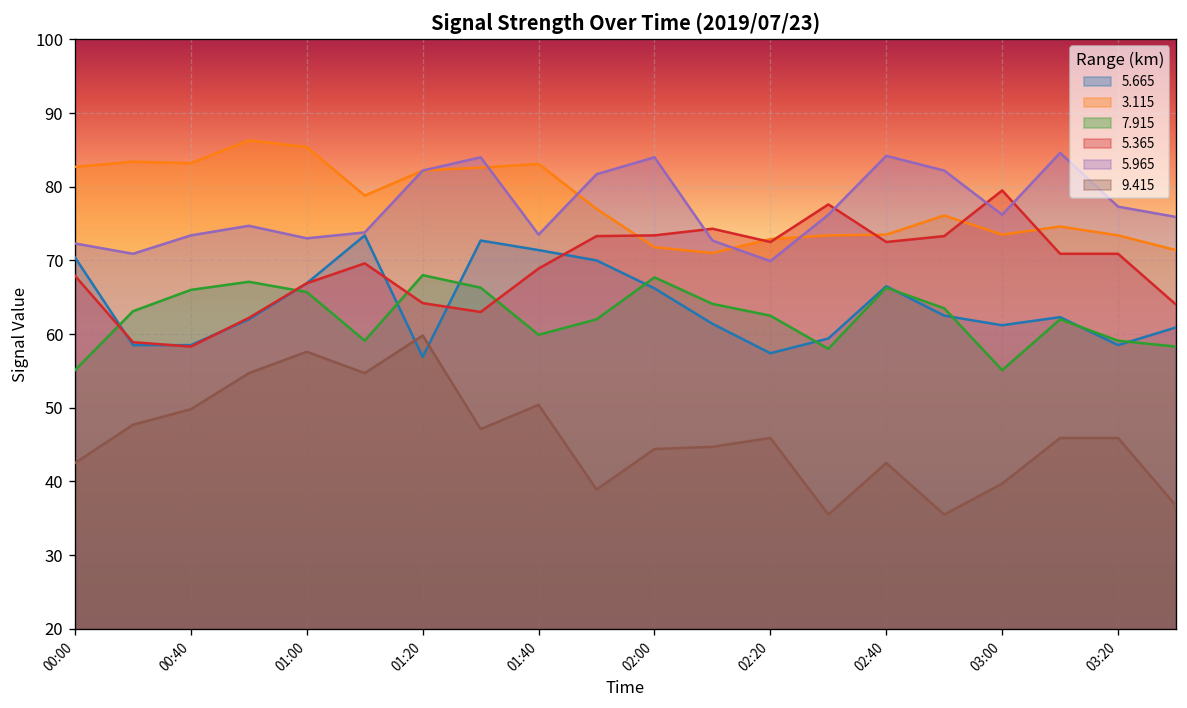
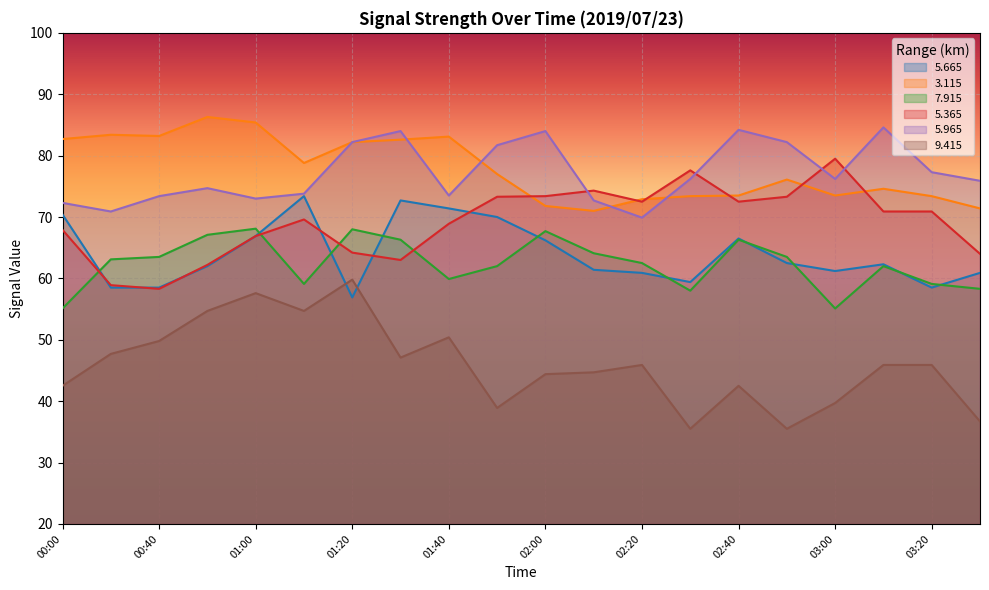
  {
    "5.665": {
      "00:00": 70,
      "01:20": 57,
      "01:40": 71,
      "02:00": 66,
-     "02:20": 57,
+     "02:20": 61,
      "03:00": 61,
      "03:20": 59
    },
    "7.915": {
      "00:00": 55,
-     "00:40": 66,
-     "01:00": 66,
+     "00:40": 64,
+     "01:00": 68,
      "01:20": 68,
      "01:40": 60,
      "02:00": 68,
      "02:20": 63,
      "03:00": 55,
      "03:20": 59
    }
  }
